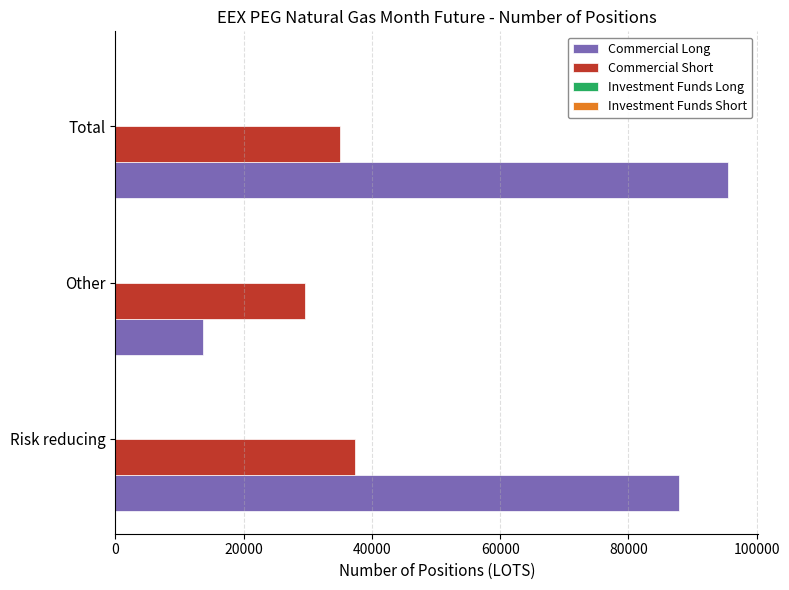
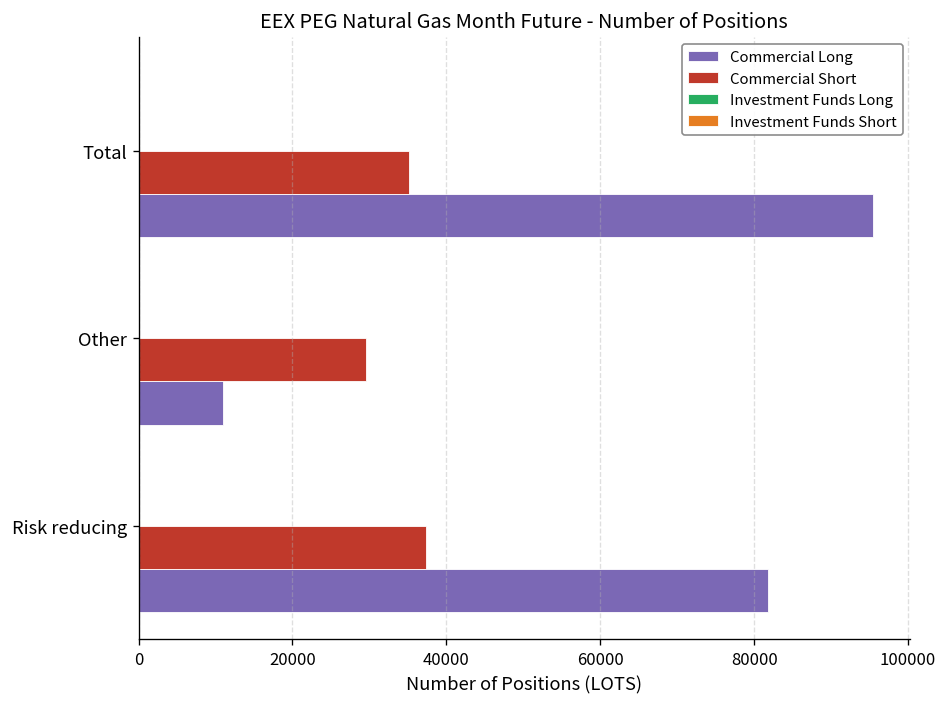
  {
    "Commercial Long": {
      "Total": 95000,
-     "Other": 14000,
-     "Risk reducing": 88000
+     "Other": 11000,
+     "Risk reducing": 82000
    },
    "Commercial Short": {
      "Total": 35000,
      "Other": 30000,
      "Risk reducing": 37000
    },
    "Investment Funds Long": {
      "Total": 0,
      "Other": 0,
      "Risk reducing": 0
    },
    "Investment Funds Short": {
      "Total": 0,
      "Other": 0,
      "Risk reducing": 0
    }
  }
